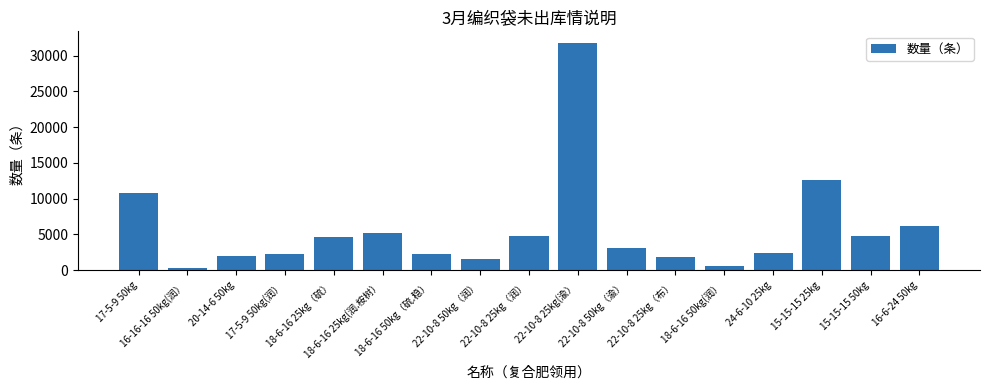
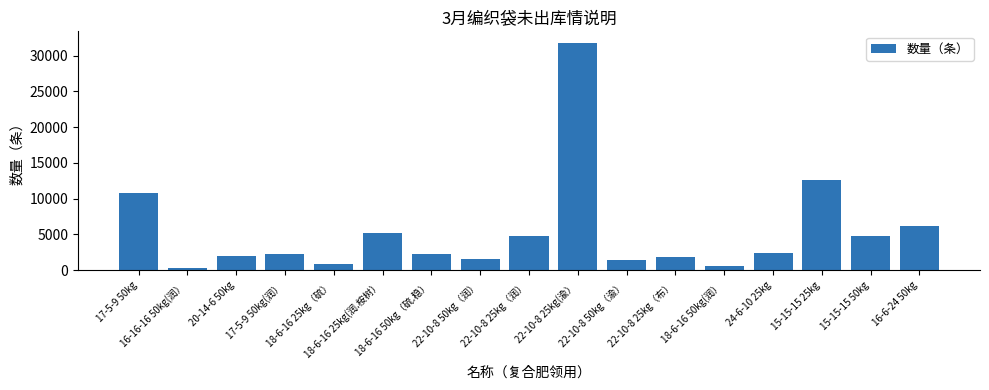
  {
    "17-5-9 50kg": 11000,
    "20-14-6 50kg": 2000,
    "17-5-9 50kg(润）": 2000,
-   "18-6-16 25kg（硫）": 5000,
+   "18-6-16 25kg（硫）": 1000,
    "18-6-16 25kg(润.桉树）": 5000,
    "18-6-16 50kg（硫.稳）": 2000,
    "22-10-8 50kg（润）": 2000,
    "22-10-8 25kg（润）": 5000,
    "22-10-8 25kg(渝）": 32000,
-   "22-10-8 50kg（渝）": 3000,
+   "22-10-8 50kg（渝）": 1000,
    "22-10-8 25kg（布）": 2000,
    "18-6-16 50kg(润）": 1000,
    "24-6-10 25kg": 2000,
    "15-15-15 25kg": 13000,
    "15-15-15 50kg": 5000,
    "16-6-24 50kg": 6000
  }
